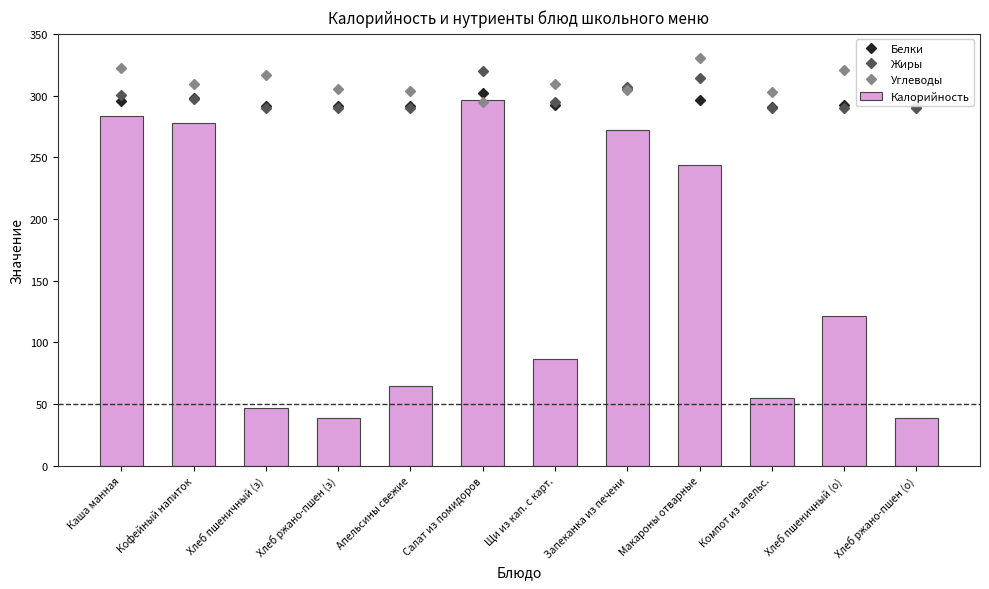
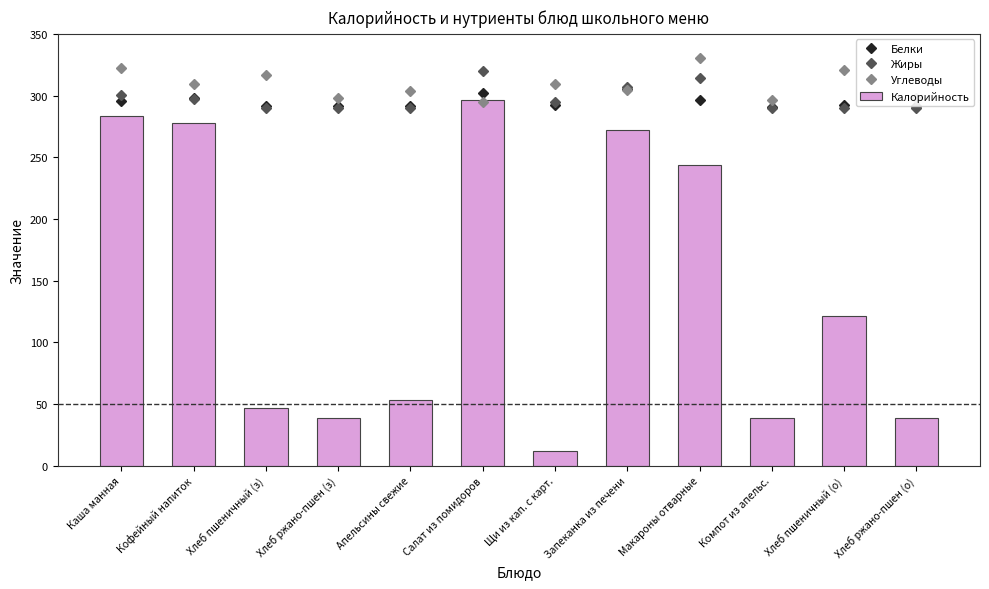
  {
    "Белки": {
      "Каша манная": 295,
      "Салат из помидоров": 302,
      "Щи из кап. с карт.": 292,
      "Макароны отварные": 297,
      "Хлеб пшеничный (о)": 292
    },
    "Калорийность": {
      "Каша манная": 283,
      "Кофейный напиток": 278,
      "Хлеб пшеничный (з)": 47,
      "Хлеб ржано-пшен (з)": 39,
-     "Апельсины свежие": 64,
+     "Апельсины свежие": 53,
      "Салат из помидоров": 296,
-     "Щи из кап. с карт.": 86,
+     "Щи из кап. с карт.": 12,
      "Запеканка из печени": 272,
      "Макароны отварные": 243,
-     "Компот из апельс.": 55,
+     "Компот из апельс.": 39,
      "Хлеб пшеничный (о)": 121,
      "Хлеб ржано-пшен (о)": 39
    },
    "Жиры": {
      "Каша манная": 301,
      "Салат из помидоров": 320,
      "Щи из кап. с карт.": 295,
      "Запеканка из печени": 307,
      "Макароны отварные": 314,
      "Хлеб пшеничный (о)": 290
    },
    "Углеводы": {
      "Каша манная": 322,
      "Кофейный напиток": 309,
      "Хлеб пшеничный (з)": 317,
-     "Хлеб ржано-пшен (з)": 305,
+     "Хлеб ржано-пшен (з)": 298,
      "Апельсины свежие": 304,
      "Салат из помидоров": 295,
      "Щи из кап. с карт.": 309,
      "Макароны отварные": 331,
-     "Компот из апельс.": 303,
+     "Компот из апельс.": 296,
      "Хлеб пшеничный (о)": 320
    }
  }
